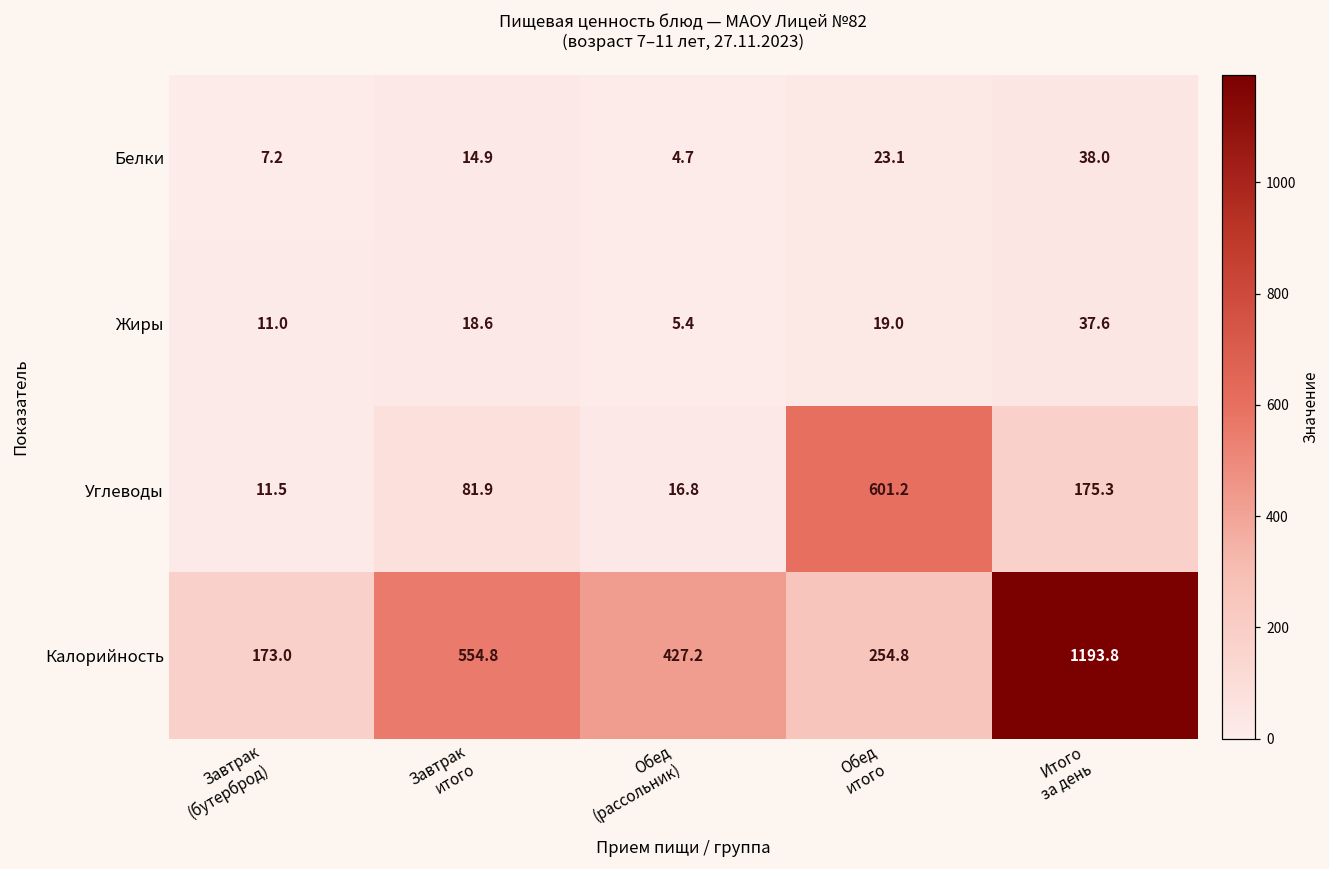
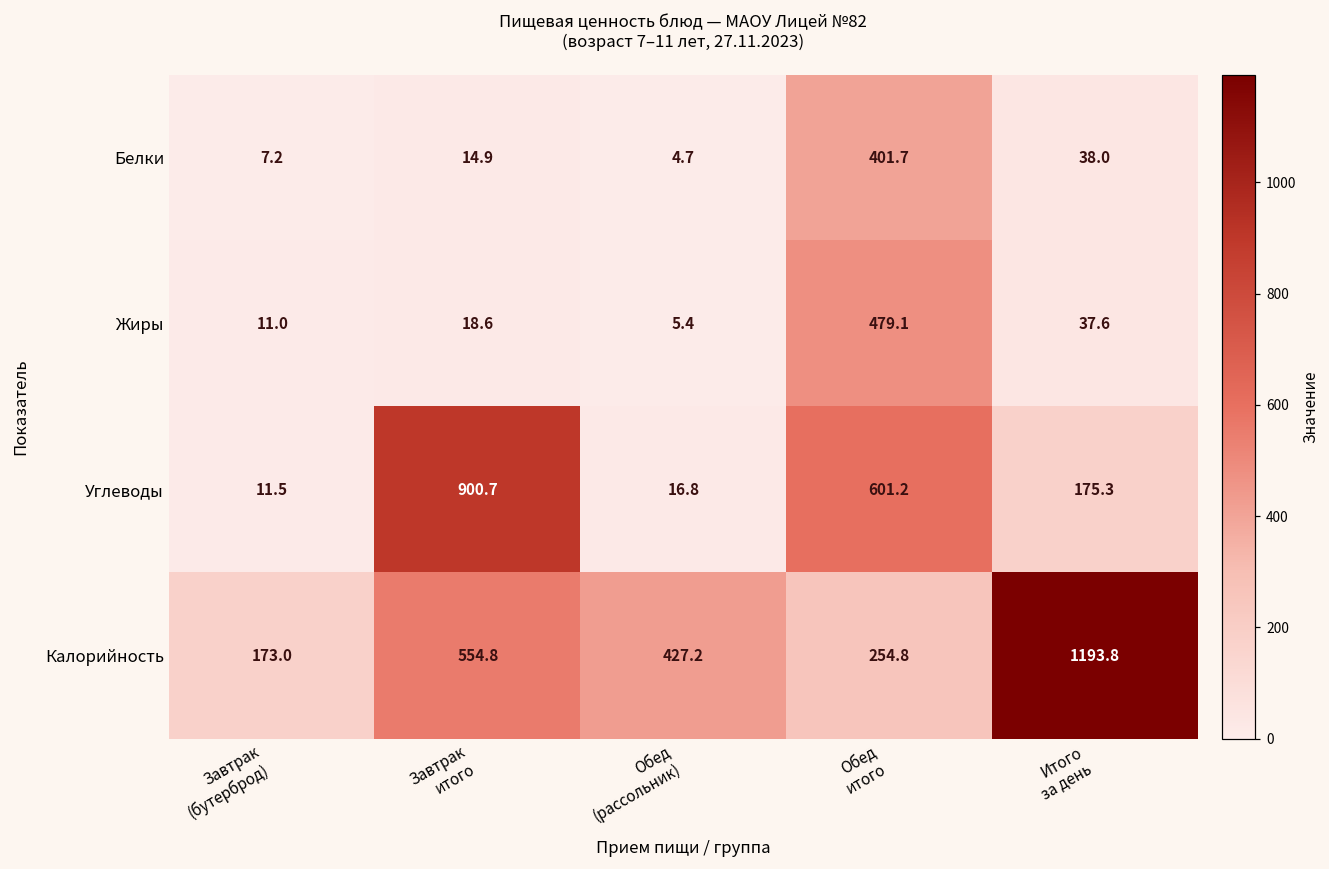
  {
    "Белки": {
      "Завтрак (бутерброд)": 7.2,
      "Завтрак итого": 14.9,
      "Обед (рассольник)": 4.7,
-     "Обед итого": 23.1,
+     "Обед итого": 401.7,
      "Итого за день": 38.0
    },
    "Жиры": {
      "Завтрак (бутерброд)": 11.0,
      "Завтрак итого": 18.6,
      "Обед (рассольник)": 5.4,
-     "Обед итого": 19.0,
+     "Обед итого": 479.1,
      "Итого за день": 37.6
    },
    "Углеводы": {
      "Завтрак (бутерброд)": 11.5,
-     "Завтрак итого": 81.9,
+     "Завтрак итого": 900.7,
      "Обед (рассольник)": 16.8,
      "Обед итого": 601.2,
      "Итого за день": 175.3
    },
    "Калорийность": {
      "Завтрак (бутерброд)": 173.0,
      "Завтрак итого": 554.8,
      "Обед (рассольник)": 427.2,
      "Обед итого": 254.8,
      "Итого за день": 1193.8
    }
  }
